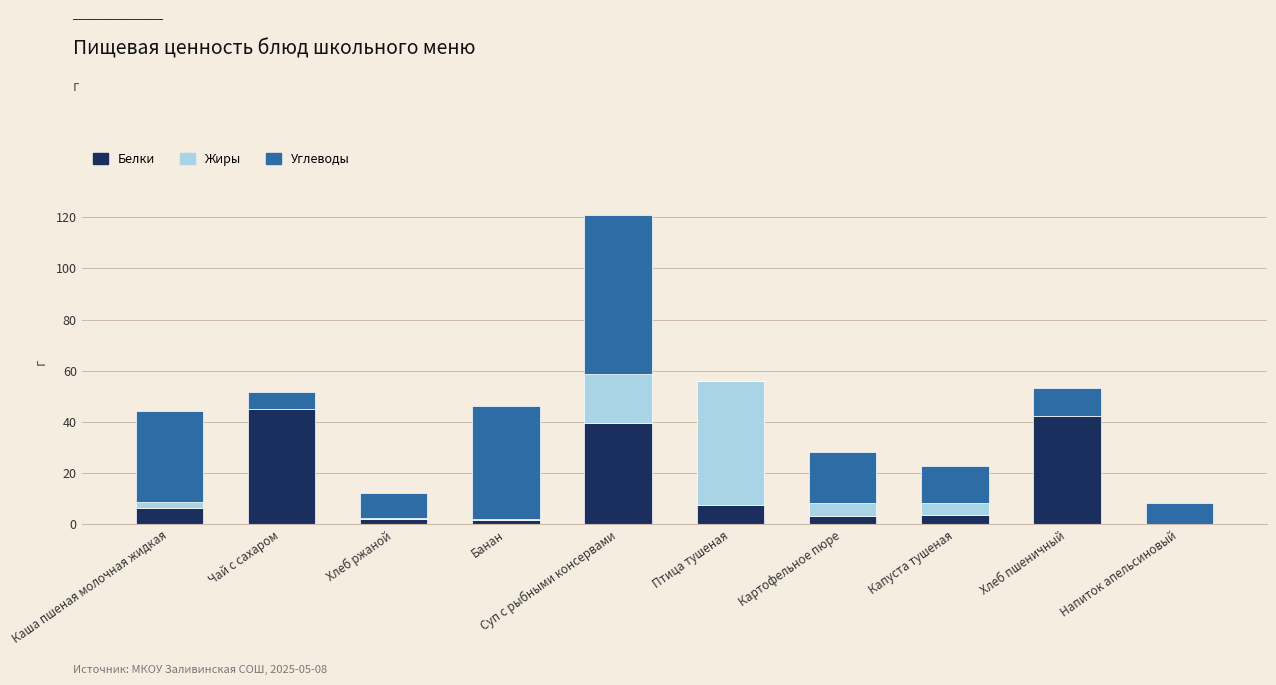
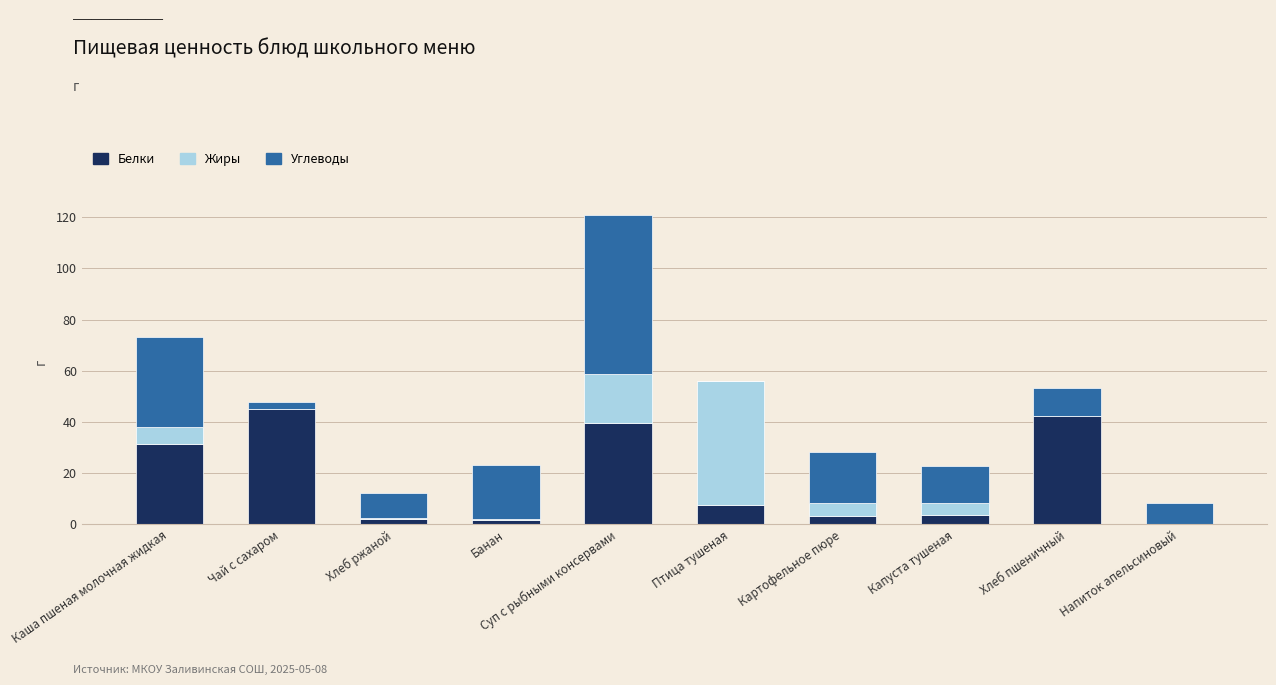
  {
    "Белки": {
-     "Каша пшеная молочная жидкая": 6,
+     "Каша пшеная молочная жидкая": 31,
      "Чай с сахаром": 45,
      "Хлеб ржаной": 2,
      "Банан": 2,
      "Суп с рыбными консервами": 40,
      "Птица тушеная": 7,
      "Картофельное пюре": 3,
      "Капуста тушеная": 4,
      "Хлеб пшеничный": 42
    },
    "Жиры": {
-     "Каша пшеная молочная жидкая": 2,
+     "Каша пшеная молочная жидкая": 6,
      "Суп с рыбными консервами": 19,
      "Птица тушеная": 49,
      "Картофельное пюре": 5,
      "Капуста тушеная": 5
    },
    "Углеводы": {
      "Каша пшеная молочная жидкая": 35,
-     "Чай с сахаром": 6,
+     "Чай с сахаром": 3,
      "Хлеб ржаной": 10,
-     "Банан": 44,
+     "Банан": 21,
      "Суп с рыбными консервами": 62,
      "Птица тушеная": 0,
      "Картофельное пюре": 20,
      "Капуста тушеная": 15,
      "Хлеб пшеничный": 11,
      "Напиток апельсиновый": 8
    }
  }
